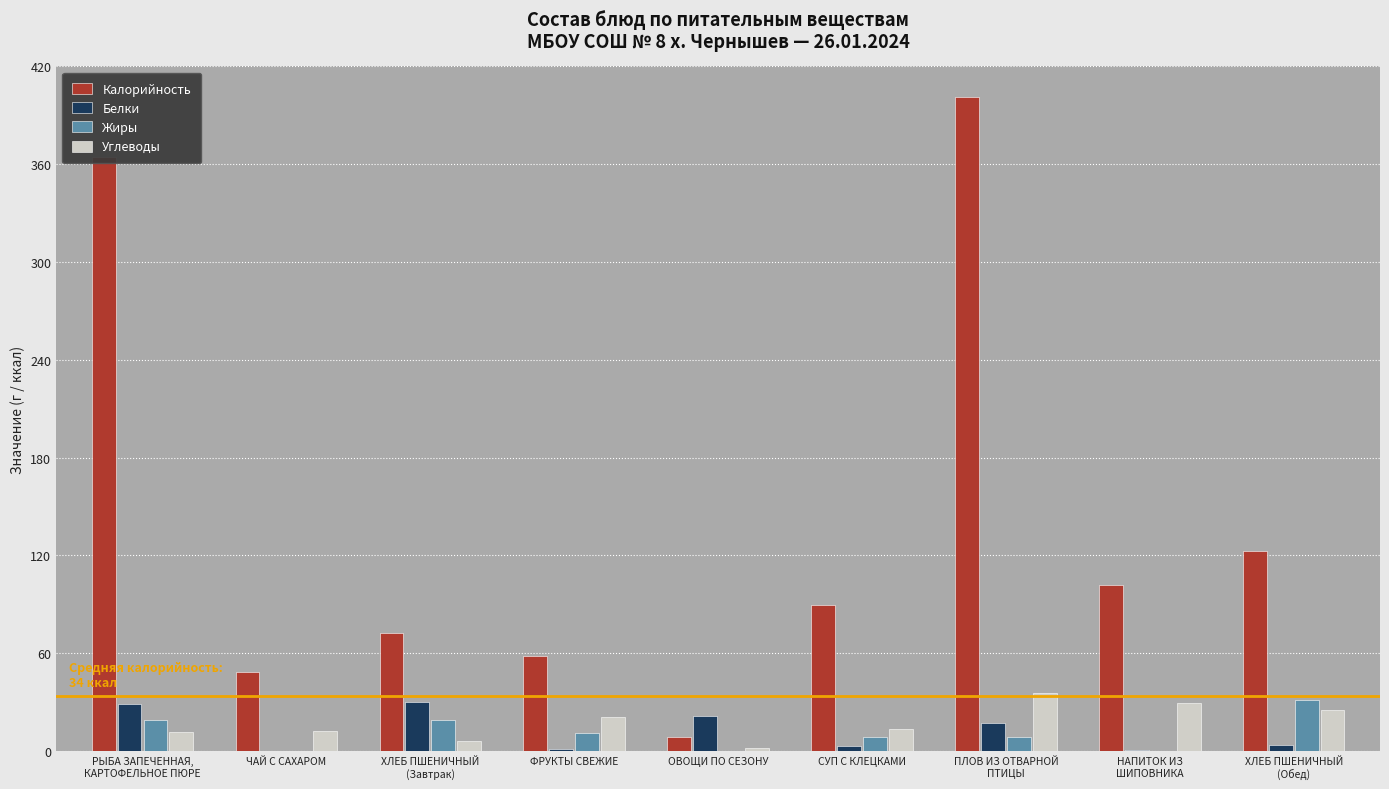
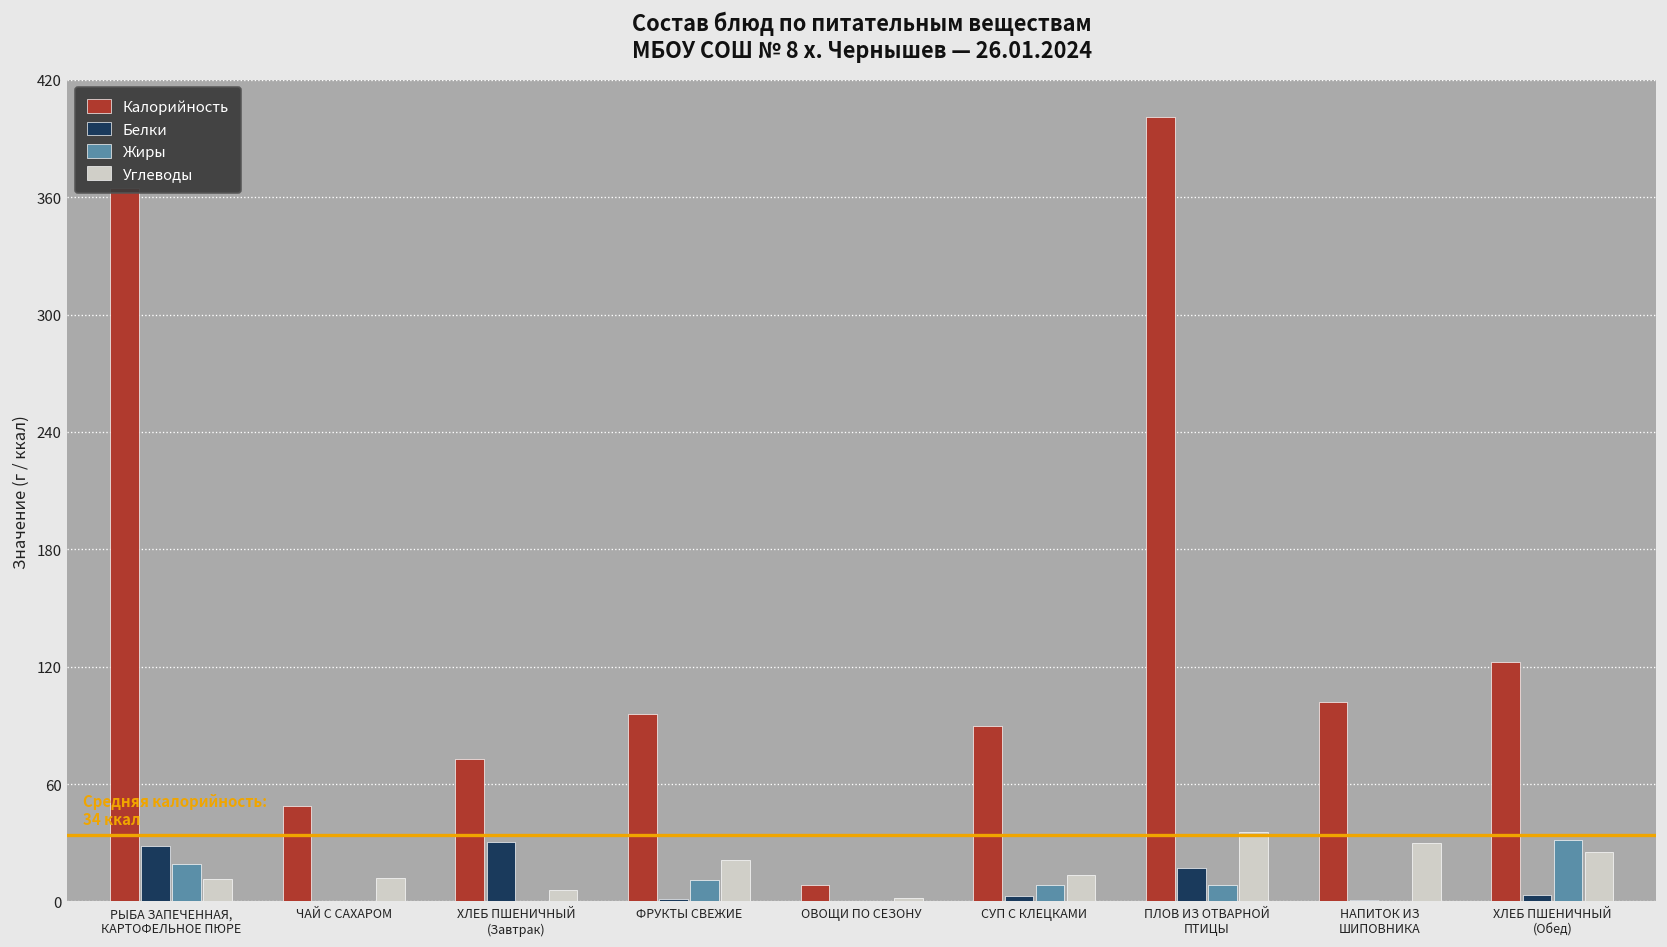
  {
    "Калорийность": {
      "ЧАЙ С САХАРОМ": 49,
      "ХЛЕБ ПШЕНИЧНЫЙ (Завтрак)": 73,
-     "ФРУКТЫ СВЕЖИЕ": 58,
+     "ФРУКТЫ СВЕЖИЕ": 96,
      "ОВОЩИ ПО СЕЗОНУ": 8,
      "СУП С КЛЕЦКАМИ": 90,
      "ПЛОВ ИЗ ОТВАРНОЙ ПТИЦЫ": 401,
      "НАПИТОК ИЗ ШИПОВНИКА": 102,
      "ХЛЕБ ПШЕНИЧНЫЙ (Обед)": 123
    },
    "Белки": {
      "ХЛЕБ ПШЕНИЧНЫЙ (Завтрак)": 30,
-     "ОВОЩИ ПО СЕЗОНУ": 21,
+     "ОВОЩИ ПО СЕЗОНУ": 0,
      "СУП С КЛЕЦКАМИ": 3,
      "ПЛОВ ИЗ ОТВАРНОЙ ПТИЦЫ": 17,
      "ХЛЕБ ПШЕНИЧНЫЙ (Обед)": 3
    },
    "Жиры": {
      "РЫБА ЗАПЕЧЕННАЯ, КАРТОФЕЛЬНОЕ ПЮРЕ": 19,
      "ЧАЙ С САХАРОМ": 0,
-     "ХЛЕБ ПШЕНИЧНЫЙ (Завтрак)": 19,
+     "ХЛЕБ ПШЕНИЧНЫЙ (Завтрак)": 0,
      "ФРУКТЫ СВЕЖИЕ": 11,
      "СУП С КЛЕЦКАМИ": 9,
      "ПЛОВ ИЗ ОТВАРНОЙ ПТИЦЫ": 8,
      "НАПИТОК ИЗ ШИПОВНИКА": 0,
      "ХЛЕБ ПШЕНИЧНЫЙ (Обед)": 32
    },
    "Углеводы": {
      "РЫБА ЗАПЕЧЕННАЯ, КАРТОФЕЛЬНОЕ ПЮРЕ": 12,
      "ЧАЙ С САХАРОМ": 12,
      "ХЛЕБ ПШЕНИЧНЫЙ (Завтрак)": 6,
      "ФРУКТЫ СВЕЖИЕ": 21,
      "ОВОЩИ ПО СЕЗОНУ": 2,
      "СУП С КЛЕЦКАМИ": 13,
      "ПЛОВ ИЗ ОТВАРНОЙ ПТИЦЫ": 36,
      "НАПИТОК ИЗ ШИПОВНИКА": 30,
      "ХЛЕБ ПШЕНИЧНЫЙ (Обед)": 25
    }
  }
